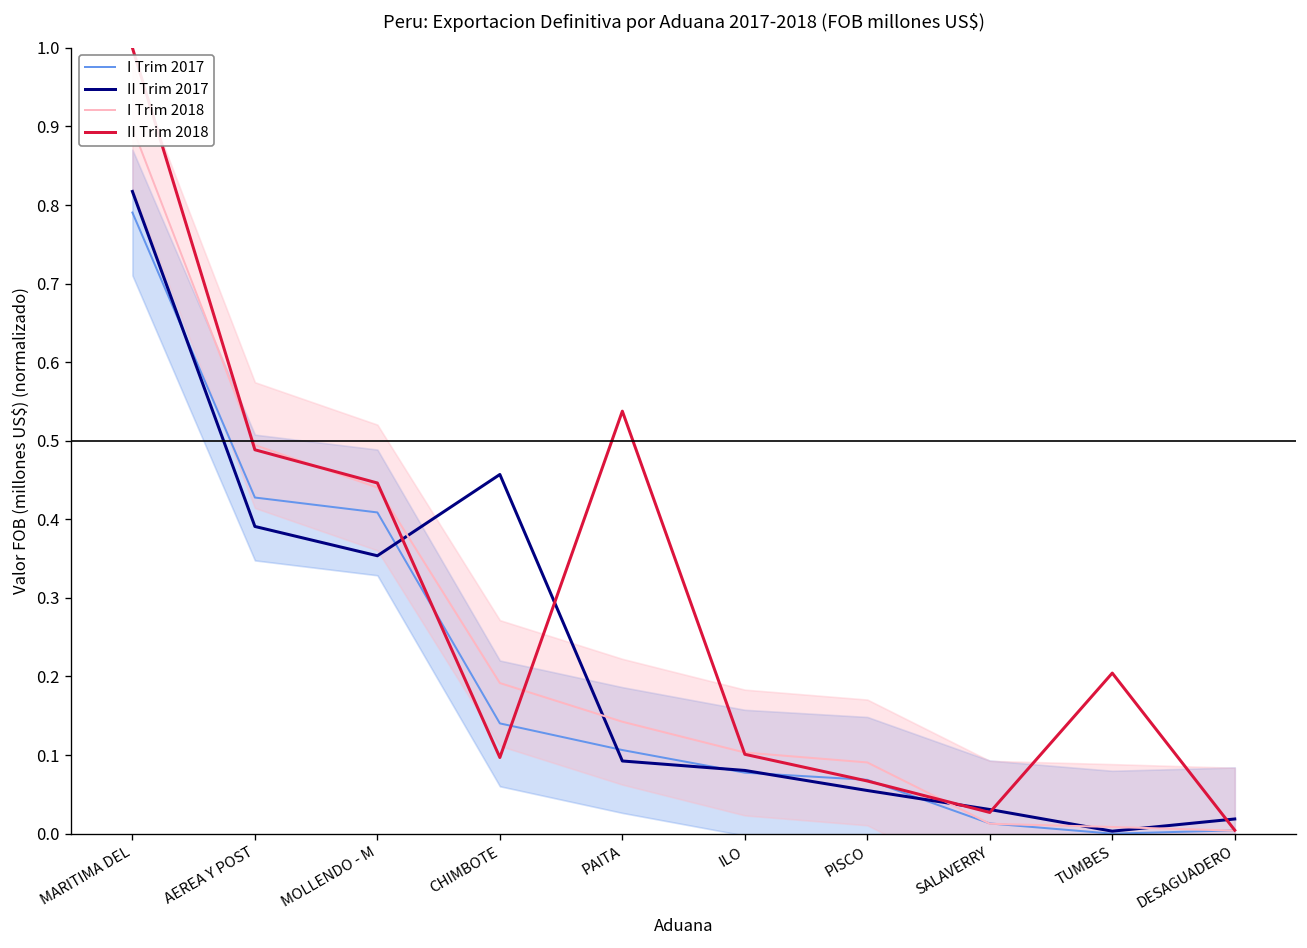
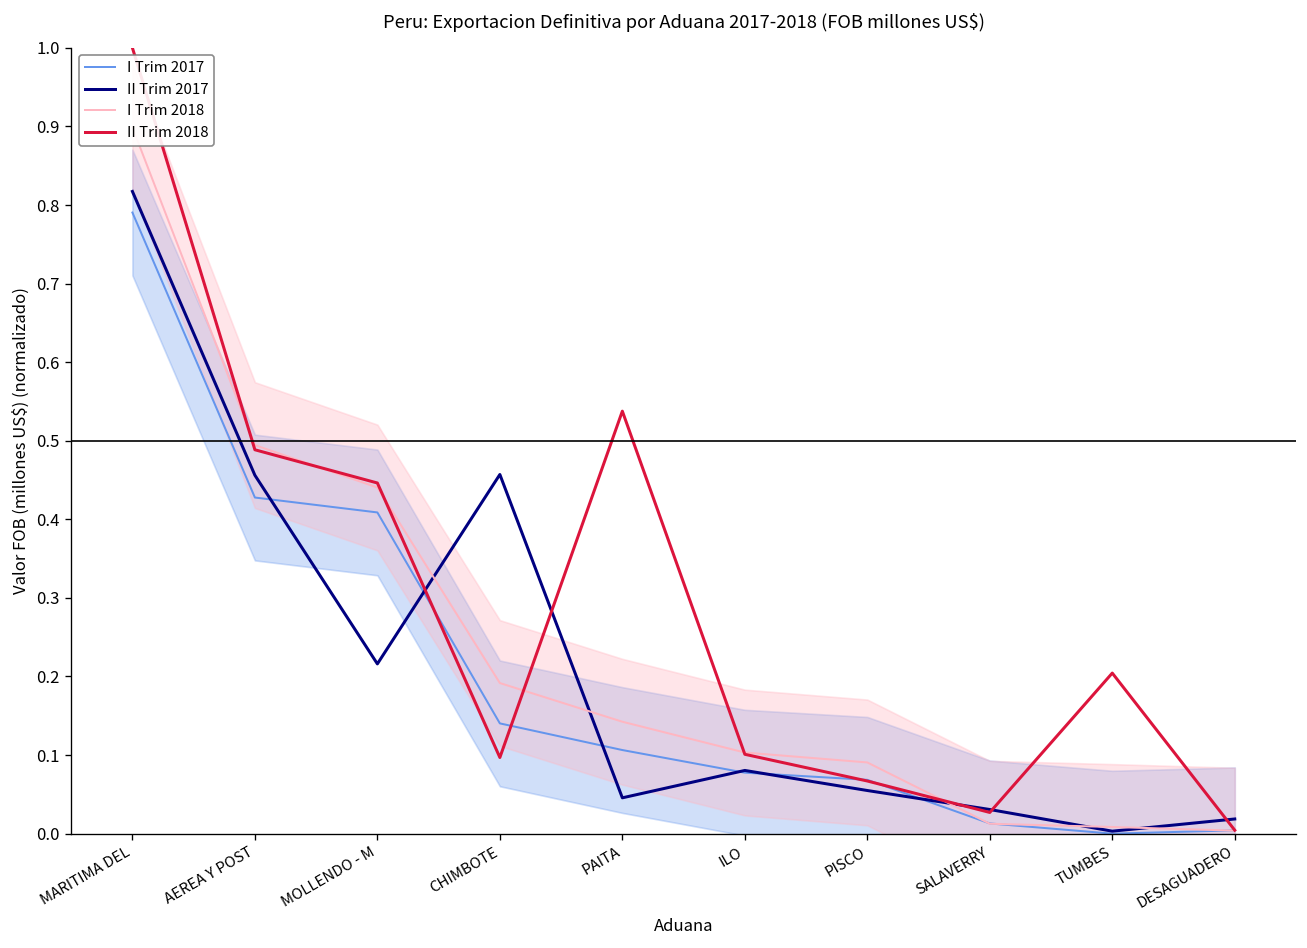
  {
    "II Trim 2017": {
      "MARITIMA DEL": 0.82,
-     "AEREA Y POST": 0.39,
-     "MOLLENDO - M": 0.35,
+     "AEREA Y POST": 0.46,
+     "MOLLENDO - M": 0.22,
      "CHIMBOTE": 0.46,
-     "PAITA": 0.09,
+     "PAITA": 0.05,
      "PISCO": 0.05,
      "DESAGUADERO": 0.02
    },
    "II Trim 2018": {
      "MARITIMA DEL": 1.00,
      "AEREA Y POST": 0.49,
      "MOLLENDO - M": 0.45,
      "CHIMBOTE": 0.10,
      "PAITA": 0.54,
      "TUMBES": 0.20
    }
  }
